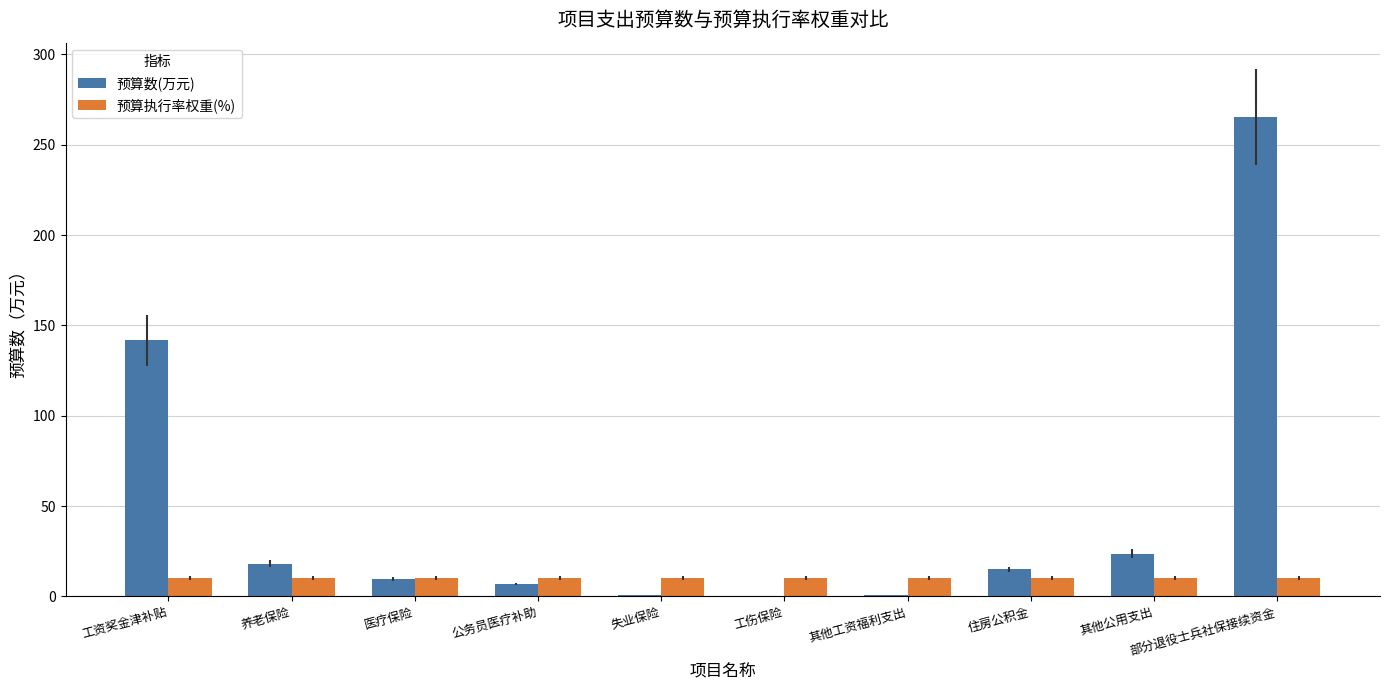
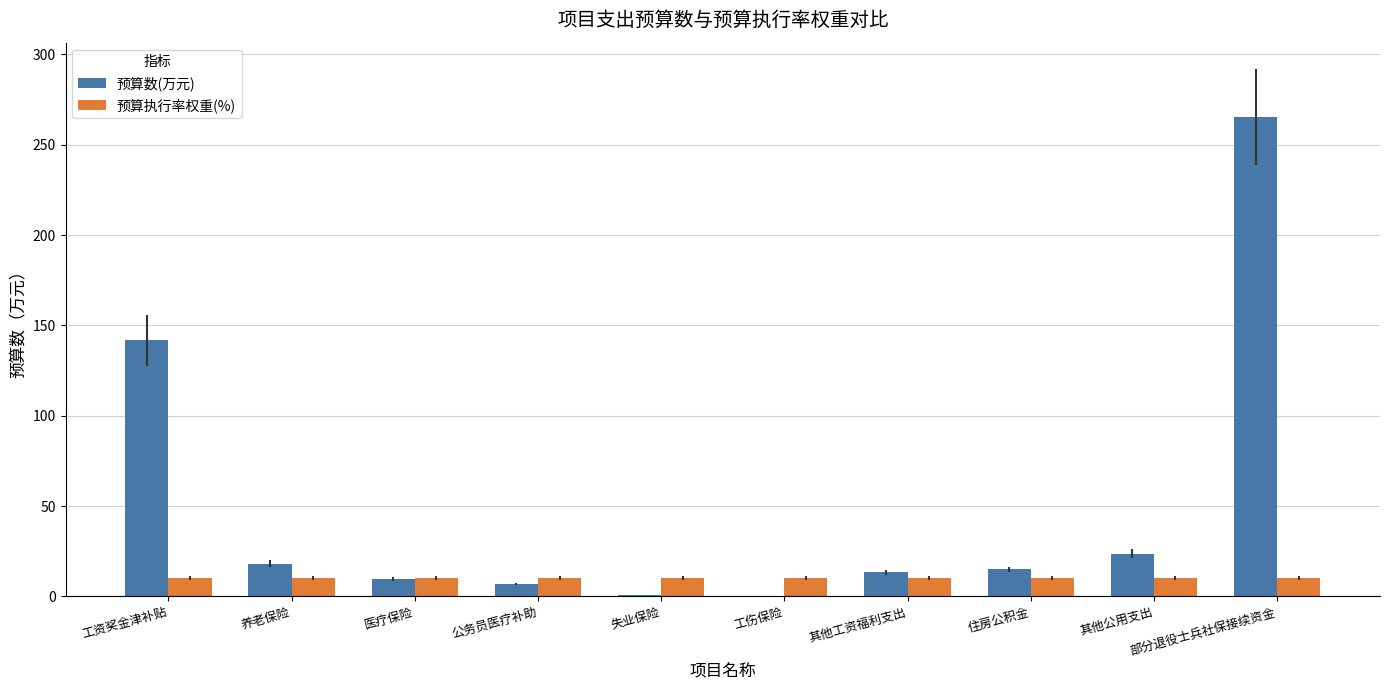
  {
    "预算数(万元)": {
      "工资奖金津补贴": 142,
      "养老保险": 18,
      "医疗保险": 10,
      "公务员医疗补助": 7,
-     "其他工资福利支出": 1,
+     "其他工资福利支出": 13,
      "住房公积金": 15,
      "其他公用支出": 24,
      "部分退役士兵社保接续资金": 265
    },
    "预算执行率权重(%)": {
      "工资奖金津补贴": 10,
      "养老保险": 10,
      "医疗保险": 10,
      "公务员医疗补助": 10,
      "失业保险": 10,
      "工伤保险": 10,
      "其他工资福利支出": 10,
      "住房公积金": 10,
      "其他公用支出": 10,
      "部分退役士兵社保接续资金": 10
    }
  }
